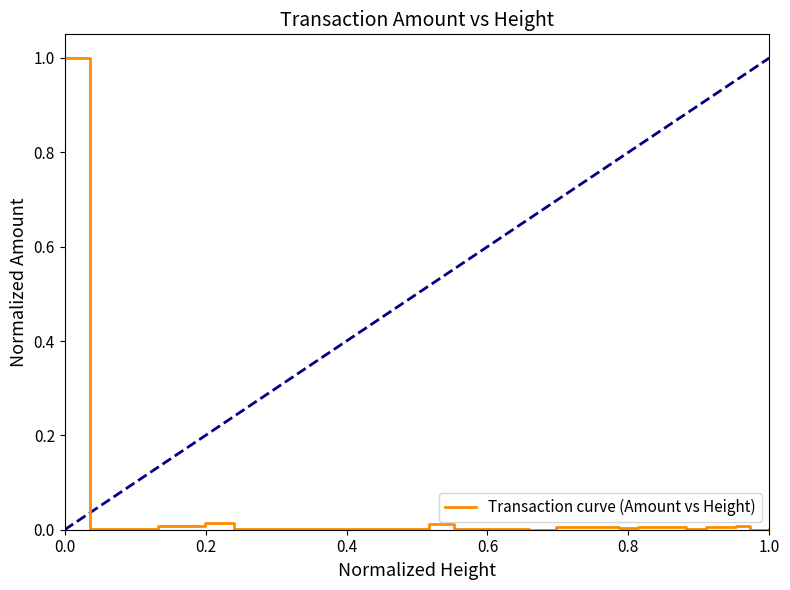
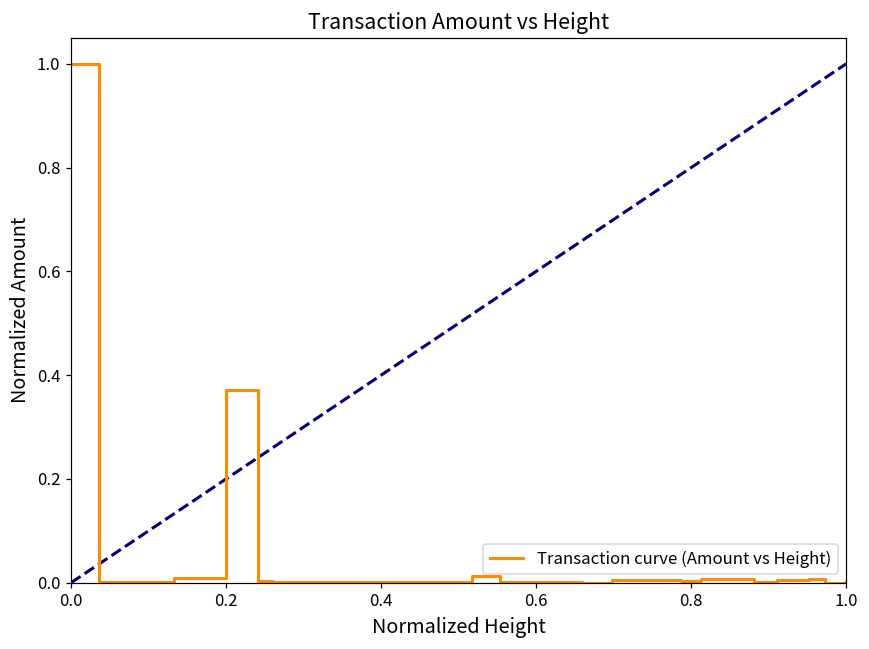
  {
    "Transaction curve (Amount vs Height)": {
      "0.0": 1.00,
-     "0.2": 0.01,
+     "0.2": 0.37,
      "1.0": 0.00
    }
  }
